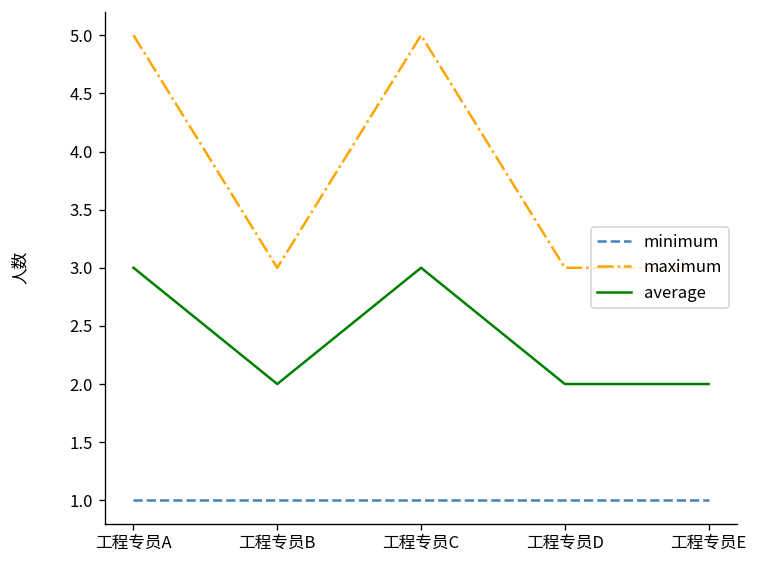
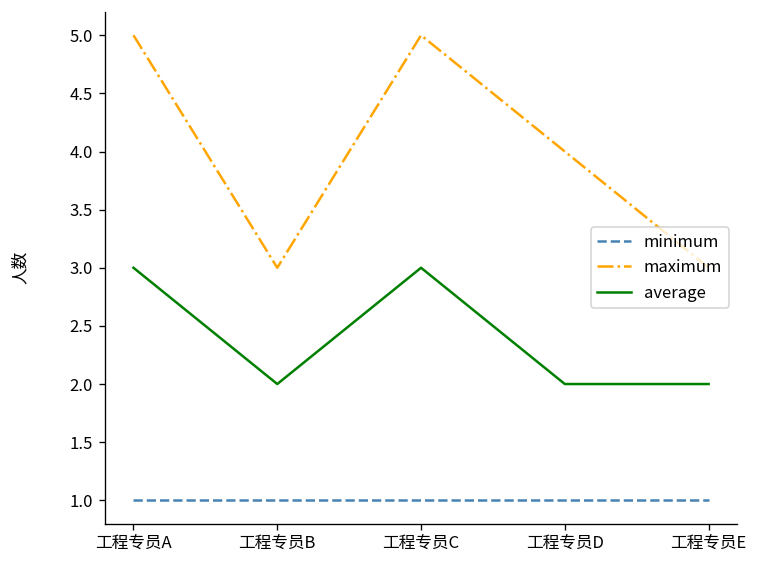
  {
    "minimum": {
      "工程专员A": 1,
      "工程专员B": 1,
      "工程专员C": 1,
      "工程专员D": 1,
      "工程专员E": 1
    },
    "maximum": {
      "工程专员A": 5,
      "工程专员B": 3,
      "工程专员C": 5,
-     "工程专员D": 3
+     "工程专员D": 4
    },
    "average": {
      "工程专员A": 3,
      "工程专员B": 2,
      "工程专员C": 3,
      "工程专员D": 2,
      "工程专员E": 2
    }
  }
